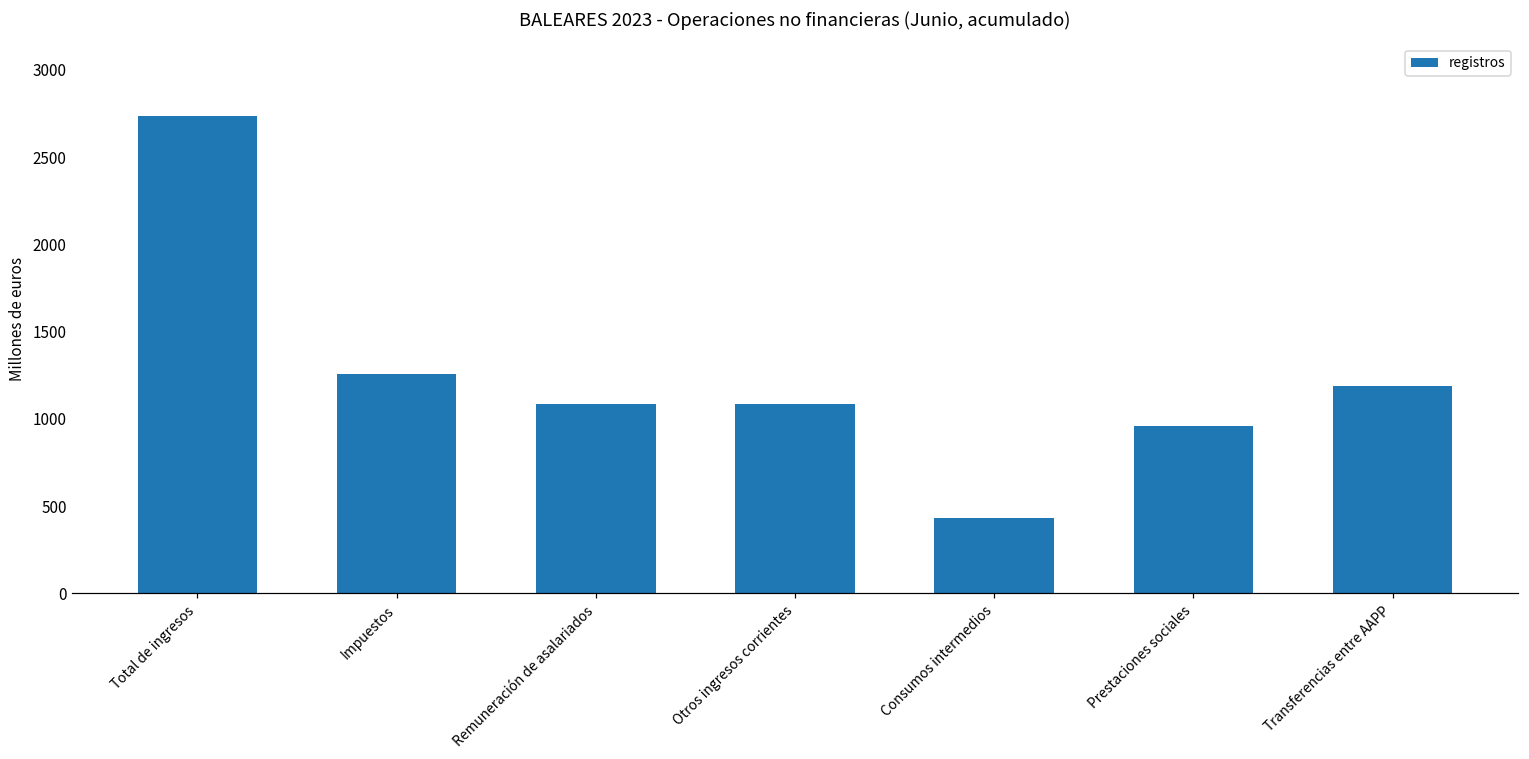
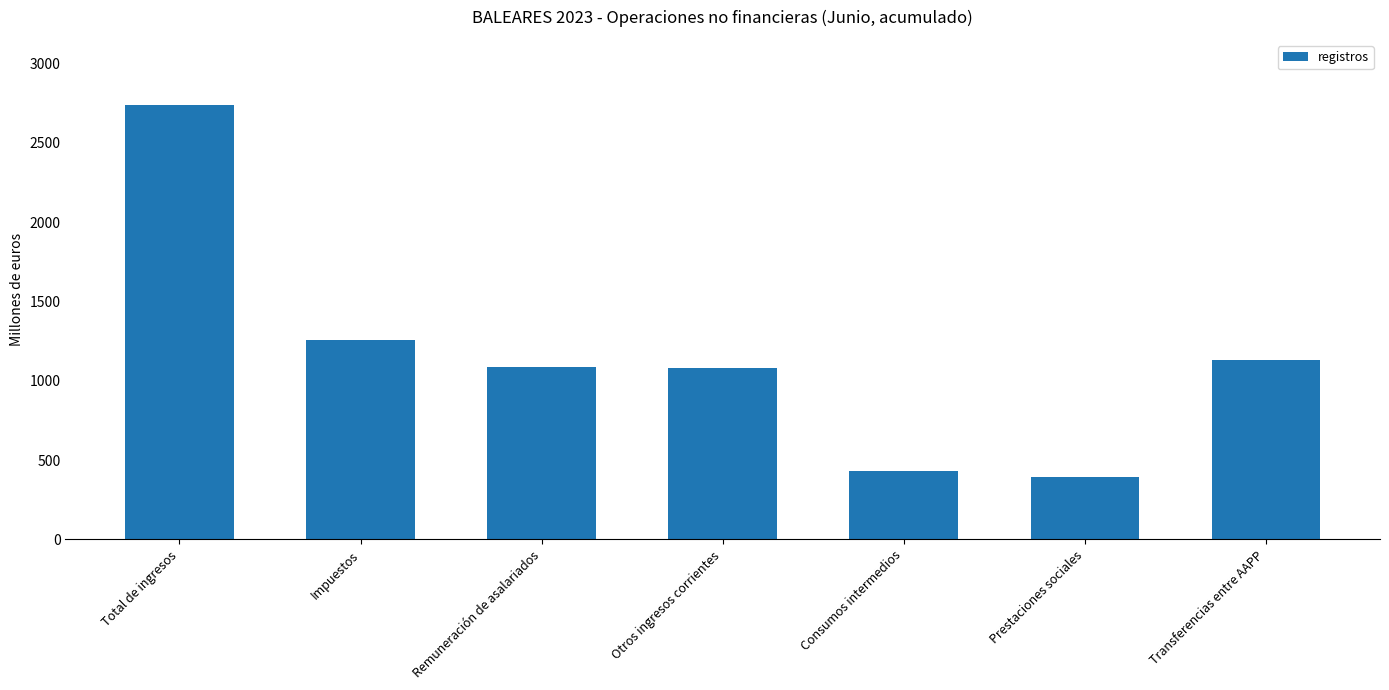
  {
    "Total de ingresos": 2740,
    "Impuestos": 1260,
    "Remuneración de asalariados": 1090,
    "Otros ingresos corrientes": 1080,
    "Consumos intermedios": 430,
-   "Prestaciones sociales": 960,
-   "Transferencias entre AAPP": 1190
+   "Prestaciones sociales": 400,
+   "Transferencias entre AAPP": 1130
  }
